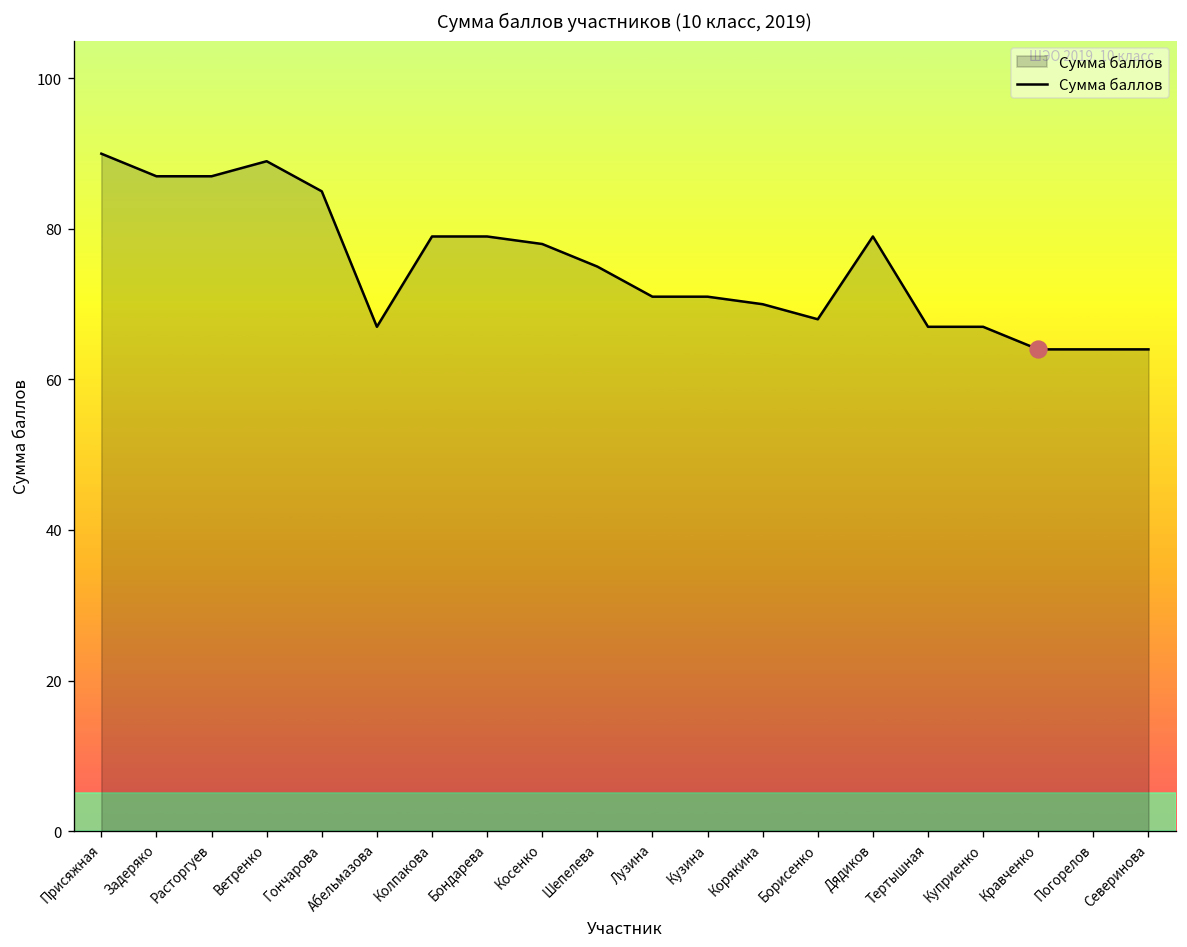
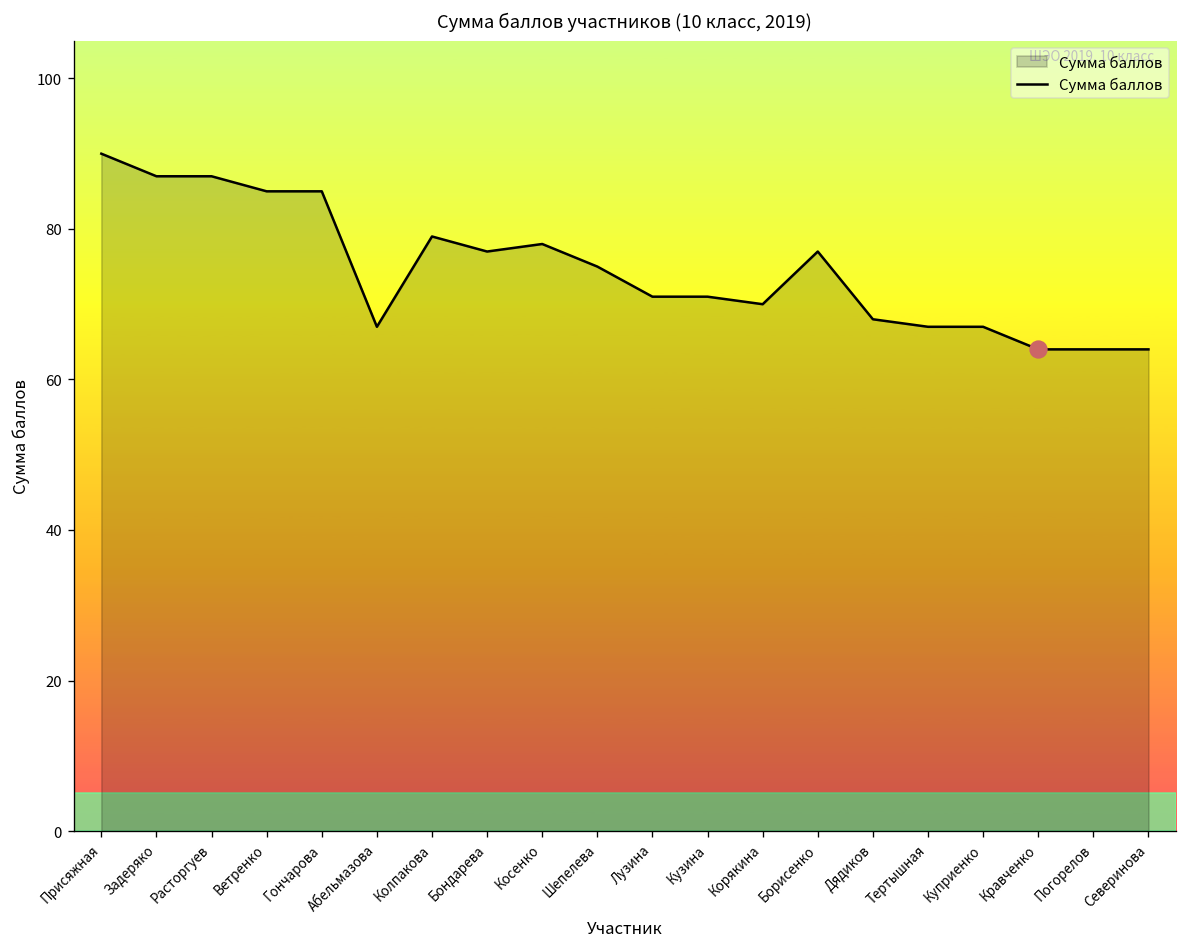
  {
    "Сумма баллов": {
      "Присяжная": 90,
      "Задеряко": 87,
      "Расторгуев": 87,
-     "Ветренко": 89,
+     "Ветренко": 85,
      "Гончарова": 85,
      "Абельмазова": 67,
      "Колпакова": 79,
-     "Бондарева": 79,
+     "Бондарева": 77,
      "Косенко": 78,
      "Шепелева": 75,
      "Лузина": 71,
      "Кузина": 71,
      "Корякина": 70,
-     "Борисенко": 68,
-     "Дядиков": 79,
+     "Борисенко": 77,
+     "Дядиков": 68,
      "Тертышная": 67,
      "Куприенко": 67,
      "Погорелов": 64,
      "Северинова": 64
    }
  }
